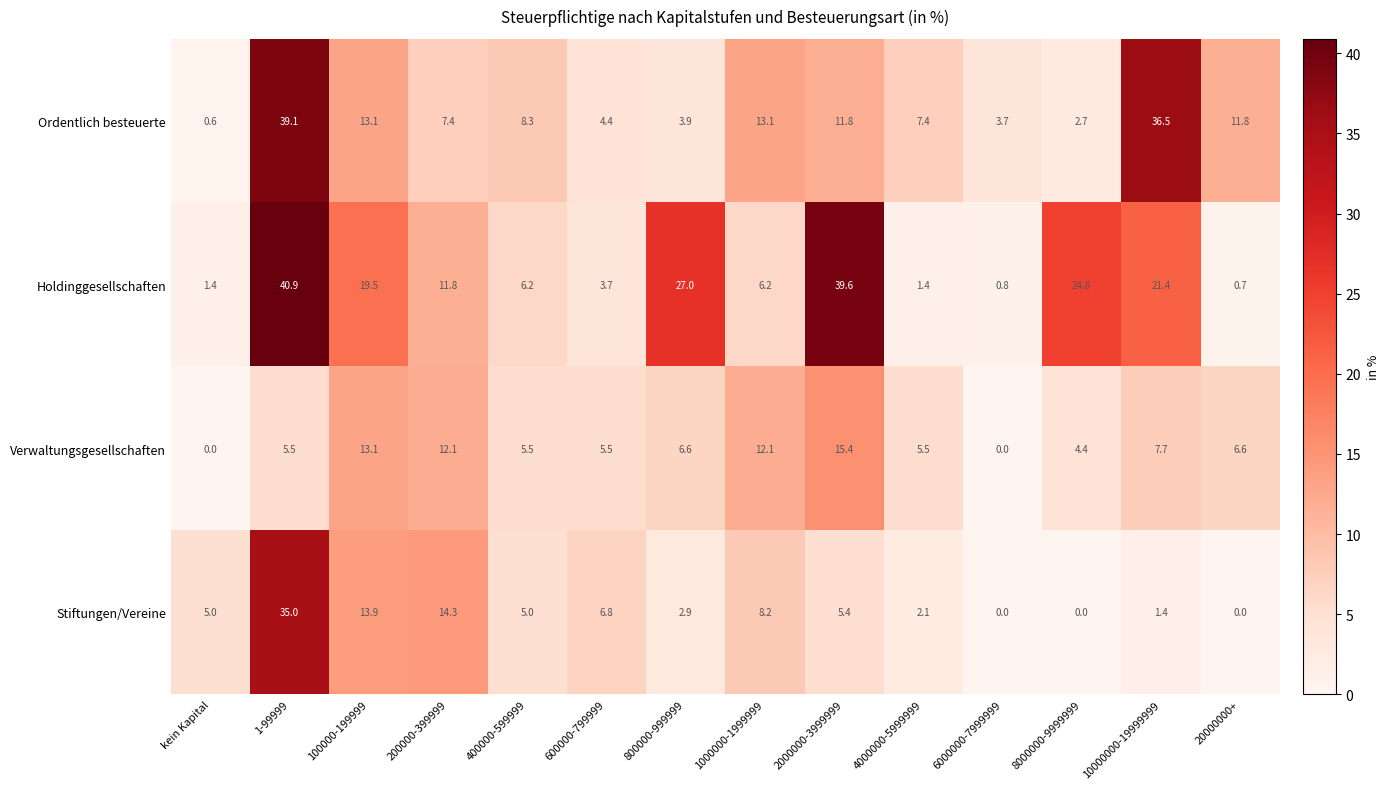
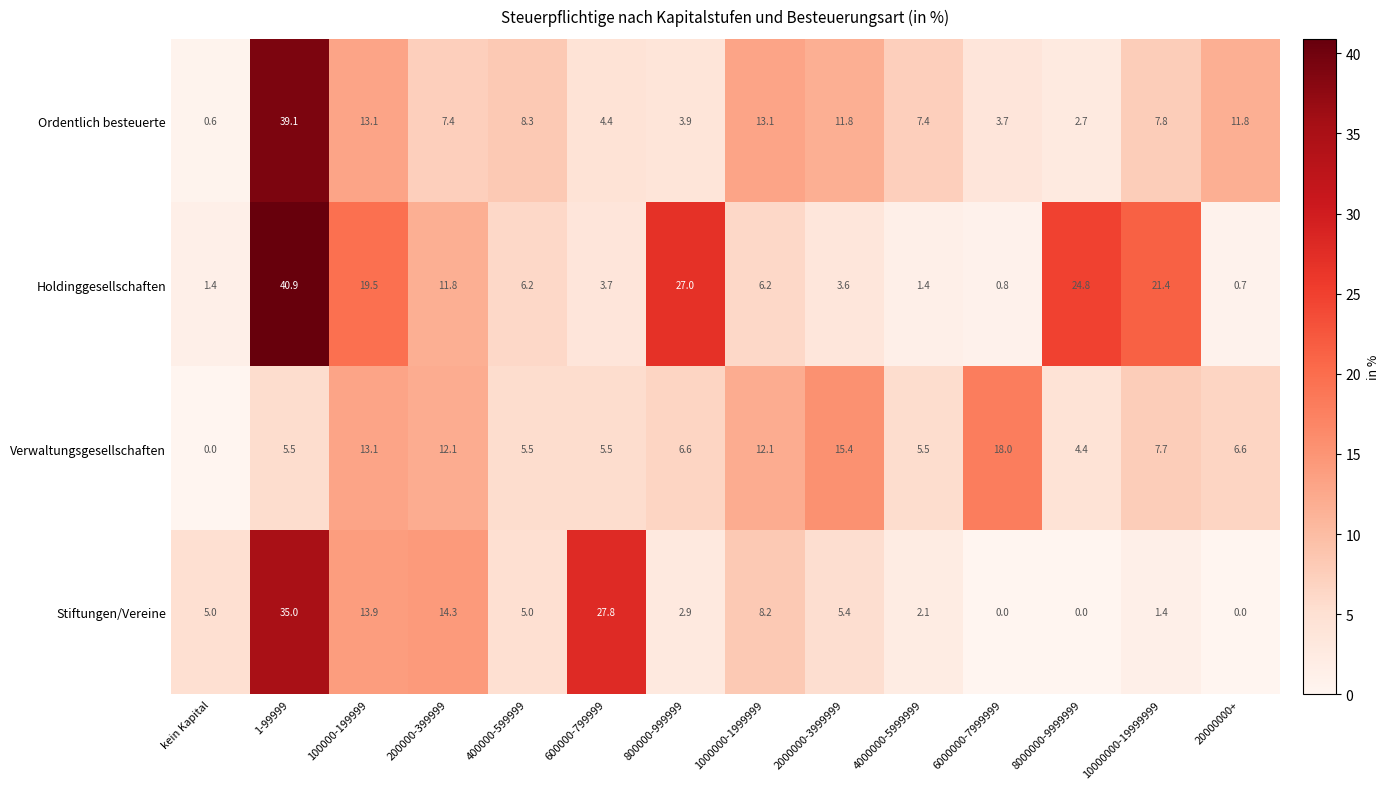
  {
    "Ordentlich besteuerte": {
      "kein Kapital": 0.6,
      "1-99999": 39.1,
      "100000-199999": 13.1,
      "200000-399999": 7.4,
      "400000-599999": 8.3,
      "600000-799999": 4.4,
      "800000-999999": 3.9,
      "1000000-1999999": 13.1,
      "2000000-3999999": 11.8,
      "4000000-5999999": 7.4,
      "6000000-7999999": 3.7,
      "8000000-9999999": 2.7,
-     "10000000-19999999": 36.5,
+     "10000000-19999999": 7.8,
      "20000000+": 11.8
    },
    "Holdinggesellschaften": {
      "kein Kapital": 1.4,
      "1-99999": 40.9,
      "100000-199999": 19.5,
      "200000-399999": 11.8,
      "400000-599999": 6.2,
      "600000-799999": 3.7,
      "800000-999999": 27.0,
      "1000000-1999999": 6.2,
-     "2000000-3999999": 39.6,
+     "2000000-3999999": 3.6,
      "4000000-5999999": 1.4,
      "6000000-7999999": 0.8,
      "8000000-9999999": 24.8,
      "10000000-19999999": 21.4,
      "20000000+": 0.7
    },
    "Verwaltungsgesellschaften": {
      "kein Kapital": 0.0,
      "1-99999": 5.5,
      "100000-199999": 13.1,
      "200000-399999": 12.1,
      "400000-599999": 5.5,
      "600000-799999": 5.5,
      "800000-999999": 6.6,
      "1000000-1999999": 12.1,
      "2000000-3999999": 15.4,
      "4000000-5999999": 5.5,
-     "6000000-7999999": 0.0,
+     "6000000-7999999": 18.0,
      "8000000-9999999": 4.4,
      "10000000-19999999": 7.7,
      "20000000+": 6.6
    },
    "Stiftungen/Vereine": {
      "kein Kapital": 5.0,
      "1-99999": 35.0,
      "100000-199999": 13.9,
      "200000-399999": 14.3,
      "400000-599999": 5.0,
-     "600000-799999": 6.8,
+     "600000-799999": 27.8,
      "800000-999999": 2.9,
      "1000000-1999999": 8.2,
      "2000000-3999999": 5.4,
      "4000000-5999999": 2.1,
      "6000000-7999999": 0.0,
      "8000000-9999999": 0.0,
      "10000000-19999999": 1.4,
      "20000000+": 0.0
    }
  }
